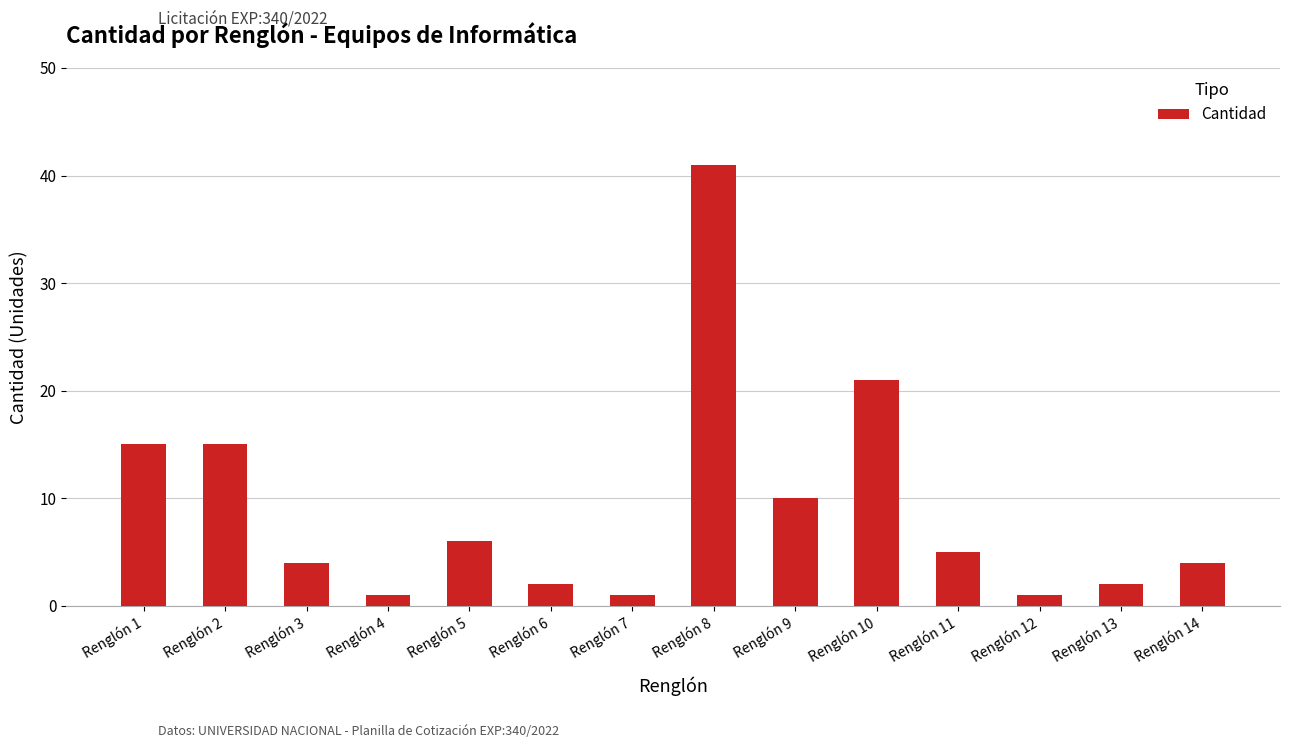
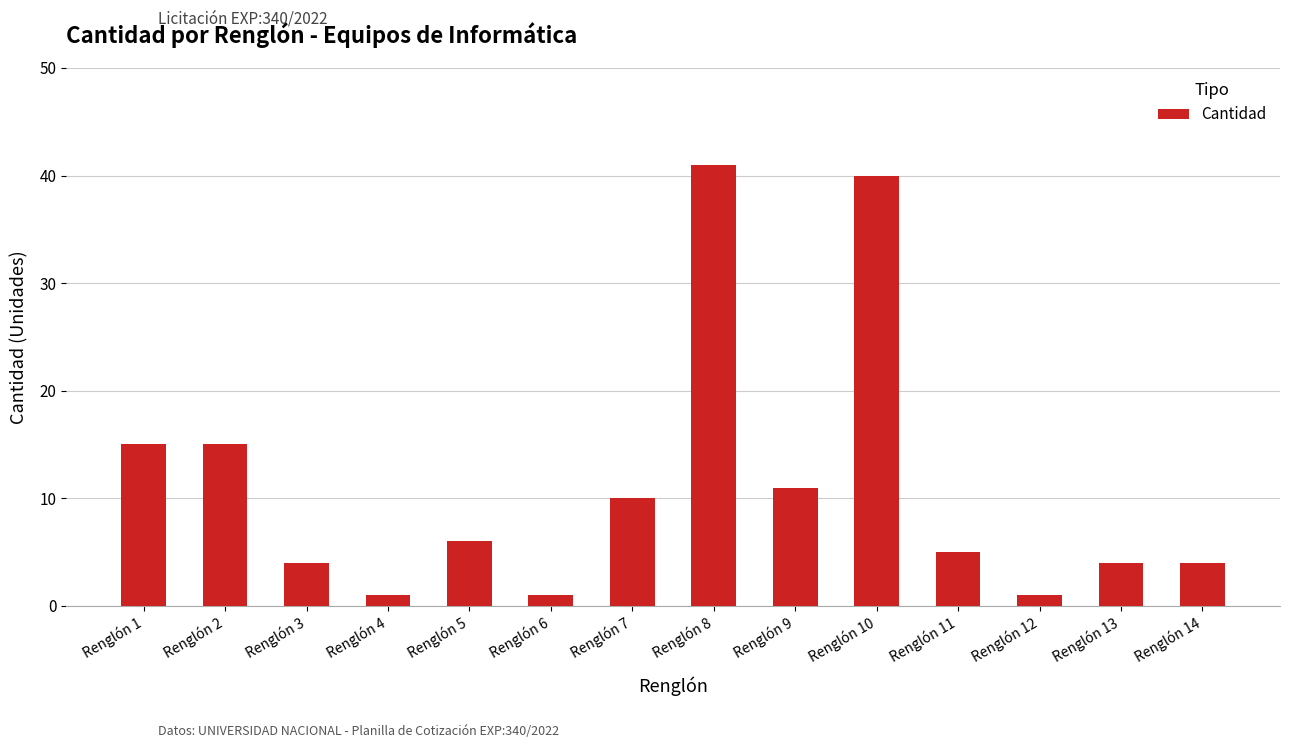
  {
    "Renglón 1": 15,
    "Renglón 2": 15,
    "Renglón 3": 4,
    "Renglón 4": 1,
    "Renglón 5": 6,
-   "Renglón 6": 2,
-   "Renglón 7": 1,
+   "Renglón 6": 1,
+   "Renglón 7": 10,
    "Renglón 8": 41,
-   "Renglón 9": 10,
-   "Renglón 10": 21,
+   "Renglón 9": 11,
+   "Renglón 10": 40,
    "Renglón 11": 5,
    "Renglón 12": 1,
-   "Renglón 13": 2,
+   "Renglón 13": 4,
    "Renglón 14": 4
  }
